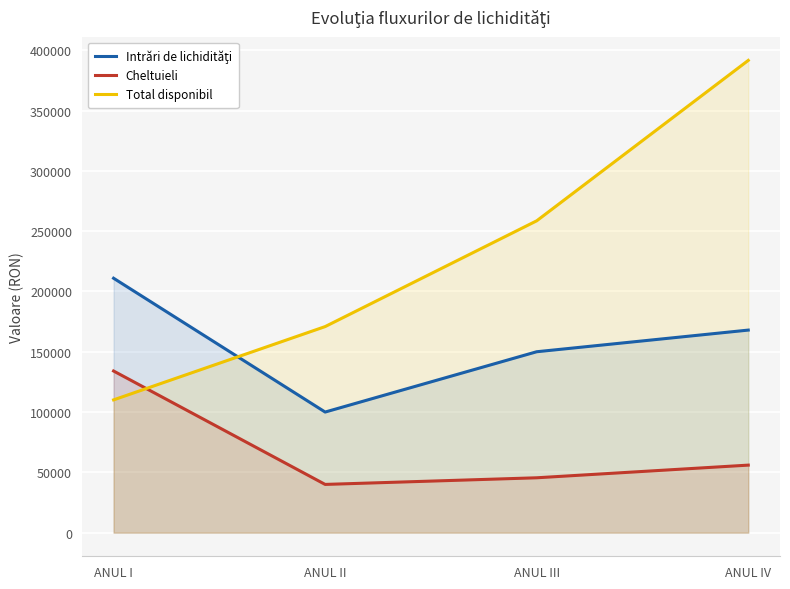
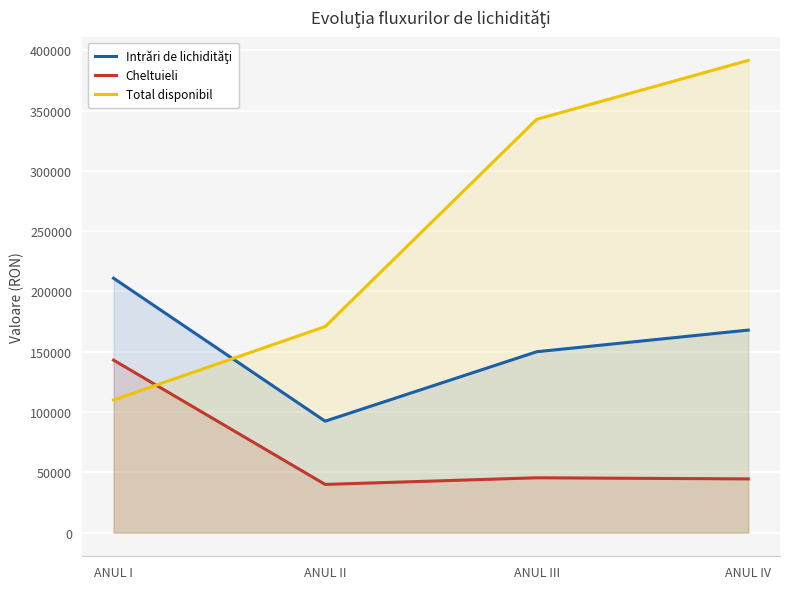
  {
    "Intrări de lichidităţi": {
      "ANUL I": 211000,
-     "ANUL II": 100000,
+     "ANUL II": 92000,
      "ANUL III": 150000,
      "ANUL IV": 168000
    },
    "Cheltuieli": {
-     "ANUL I": 134000,
+     "ANUL I": 143000,
      "ANUL II": 40000,
      "ANUL III": 46000,
-     "ANUL IV": 56000
+     "ANUL IV": 45000
    },
    "Total disponibil": {
      "ANUL I": 110000,
      "ANUL II": 171000,
-     "ANUL III": 259000,
+     "ANUL III": 343000,
      "ANUL IV": 392000
    }
  }
